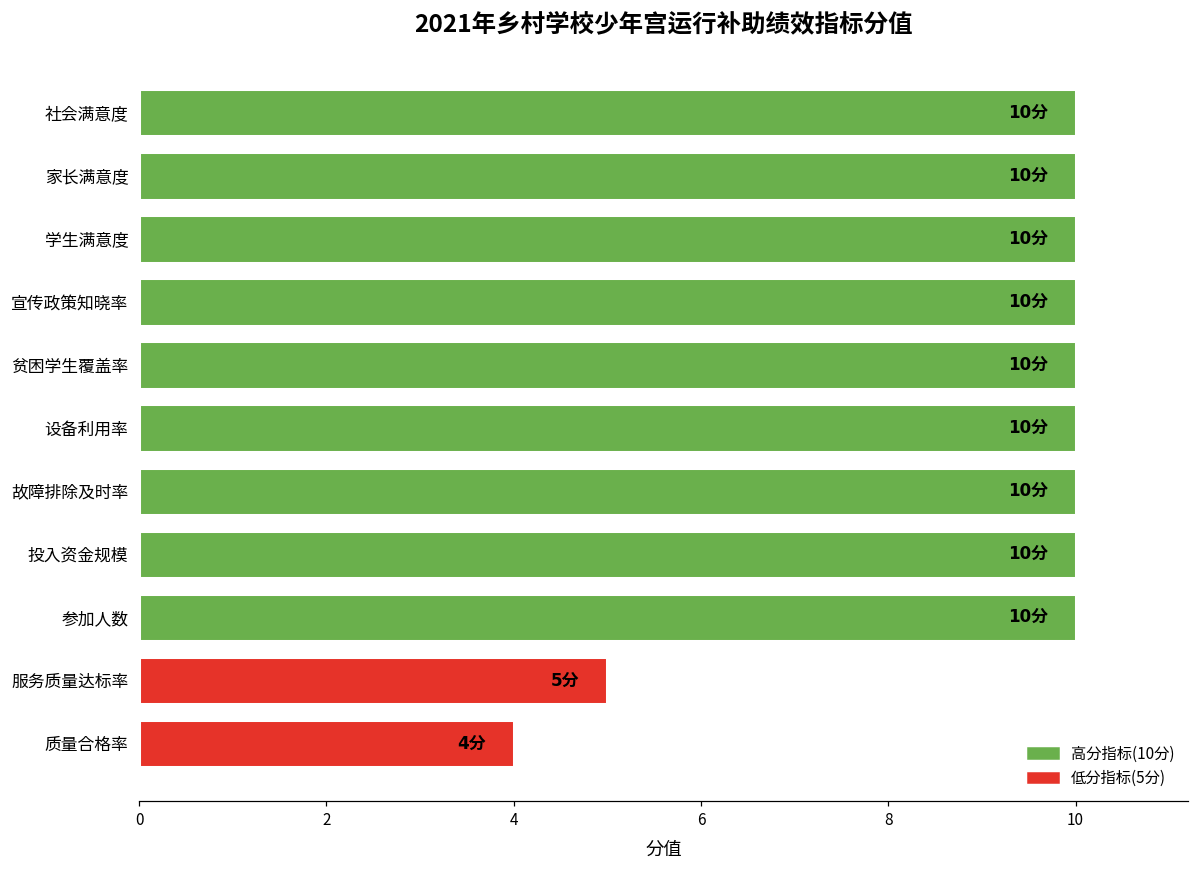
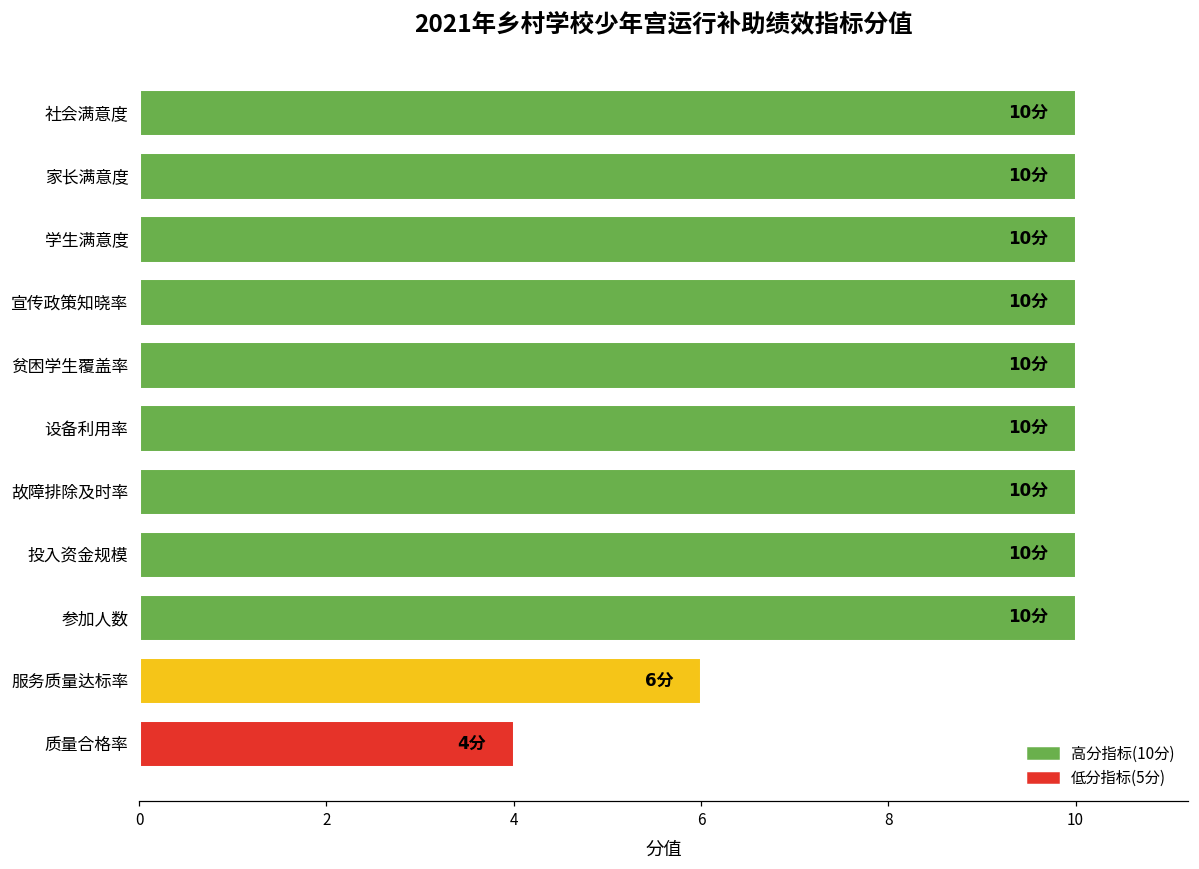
  {
    "社会满意度": "10分",
    "家长满意度": "10分",
    "学生满意度": "10分",
    "宣传政策知晓率": "10分",
    "贫困学生覆盖率": "10分",
    "设备利用率": "10分",
    "故障排除及时率": "10分",
    "投入资金规模": "10分",
    "参加人数": "10分",
-   "服务质量达标率": "5分",
+   "服务质量达标率": "6分",
    "质量合格率": "4分"
  }
